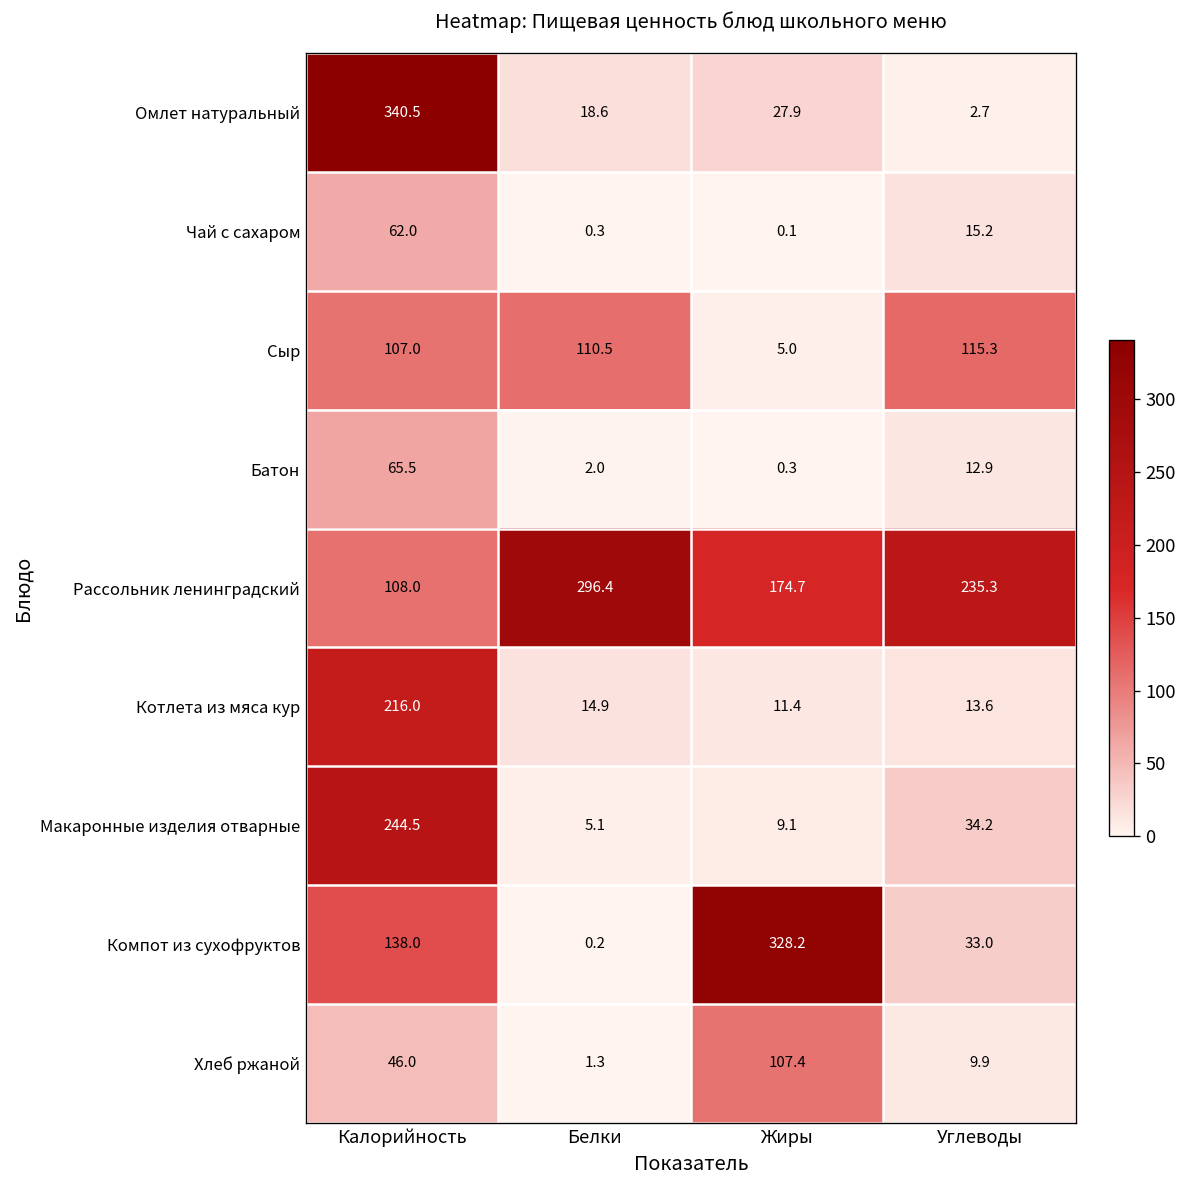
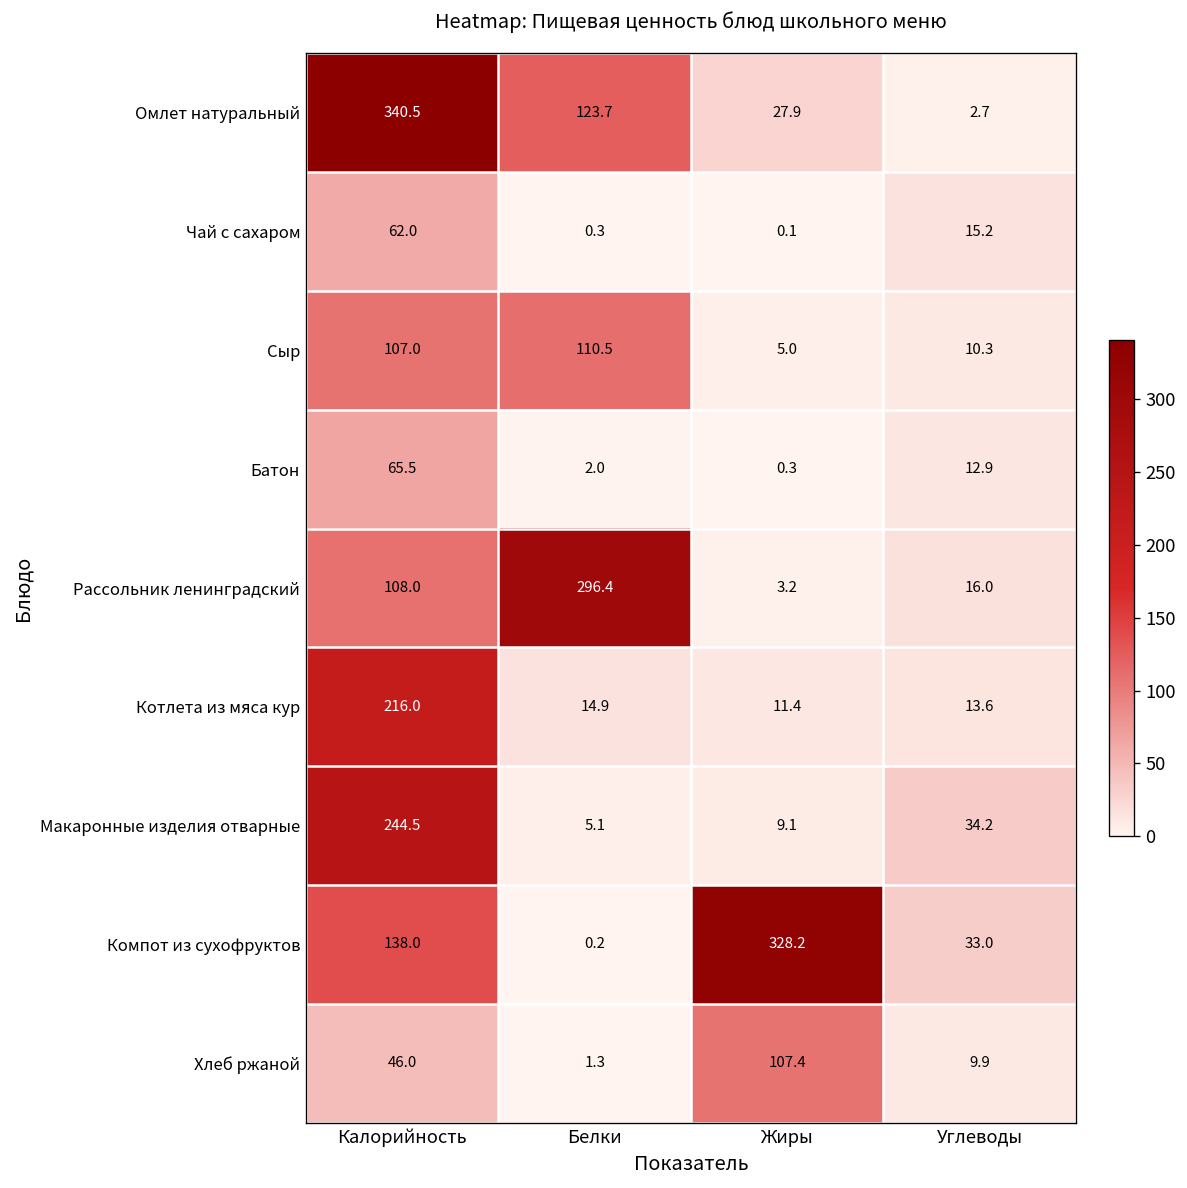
  {
    "Омлет натуральный": {
      "Калорийность": 340.5,
-     "Белки": 18.6,
+     "Белки": 123.7,
      "Жиры": 27.9,
      "Углеводы": 2.7
    },
    "Чай с сахаром": {
      "Калорийность": 62.0,
      "Белки": 0.3,
      "Жиры": 0.1,
      "Углеводы": 15.2
    },
    "Сыр": {
      "Калорийность": 107.0,
      "Белки": 110.5,
      "Жиры": 5.0,
-     "Углеводы": 115.3
+     "Углеводы": 10.3
    },
    "Батон": {
      "Калорийность": 65.5,
      "Белки": 2.0,
      "Жиры": 0.3,
      "Углеводы": 12.9
    },
    "Рассольник ленинградский": {
      "Калорийность": 108.0,
      "Белки": 296.4,
-     "Жиры": 174.7,
-     "Углеводы": 235.3
+     "Жиры": 3.2,
+     "Углеводы": 16.0
    },
    "Котлета из мяса кур": {
      "Калорийность": 216.0,
      "Белки": 14.9,
      "Жиры": 11.4,
      "Углеводы": 13.6
    },
    "Макаронные изделия отварные": {
      "Калорийность": 244.5,
      "Белки": 5.1,
      "Жиры": 9.1,
      "Углеводы": 34.2
    },
    "Компот из сухофруктов": {
      "Калорийность": 138.0,
      "Белки": 0.2,
      "Жиры": 328.2,
      "Углеводы": 33.0
    },
    "Хлеб ржаной": {
      "Калорийность": 46.0,
      "Белки": 1.3,
      "Жиры": 107.4,
      "Углеводы": 9.9
    }
  }
